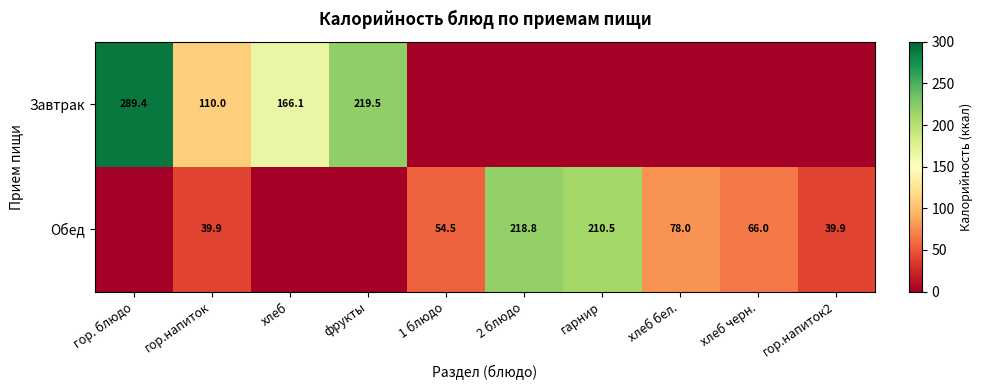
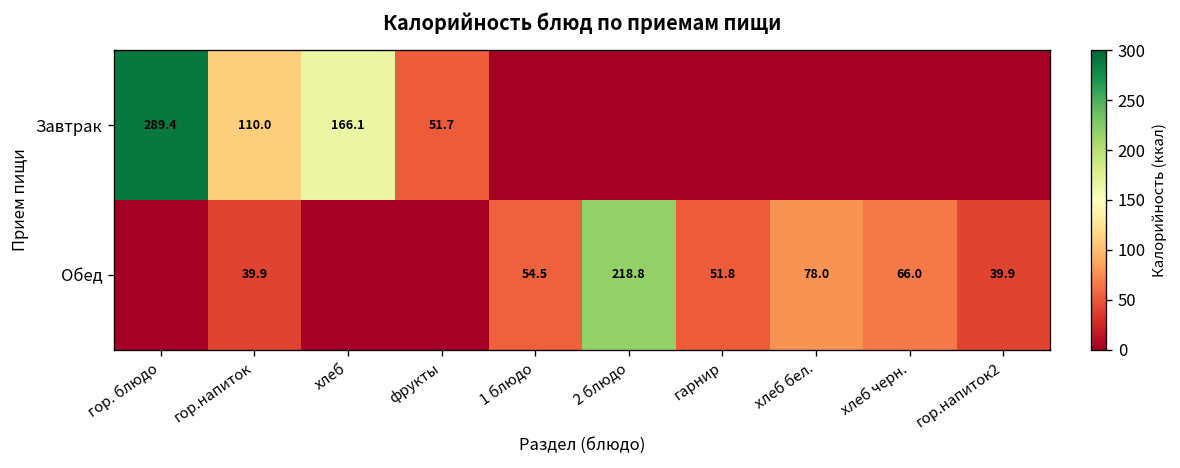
  {
    "Завтрак": {
      "гор. блюдо": 289.4,
      "гор.напиток": 110.0,
      "хлеб": 166.1,
-     "фрукты": 219.5
+     "фрукты": 51.7
    },
    "Обед": {
      "гор.напиток": 39.9,
      "1 блюдо": 54.5,
      "2 блюдо": 218.8,
-     "гарнир": 210.5,
+     "гарнир": 51.8,
      "хлеб бел.": 78.0,
      "хлеб черн.": 66.0,
      "гор.напиток2": 39.9
    }
  }
